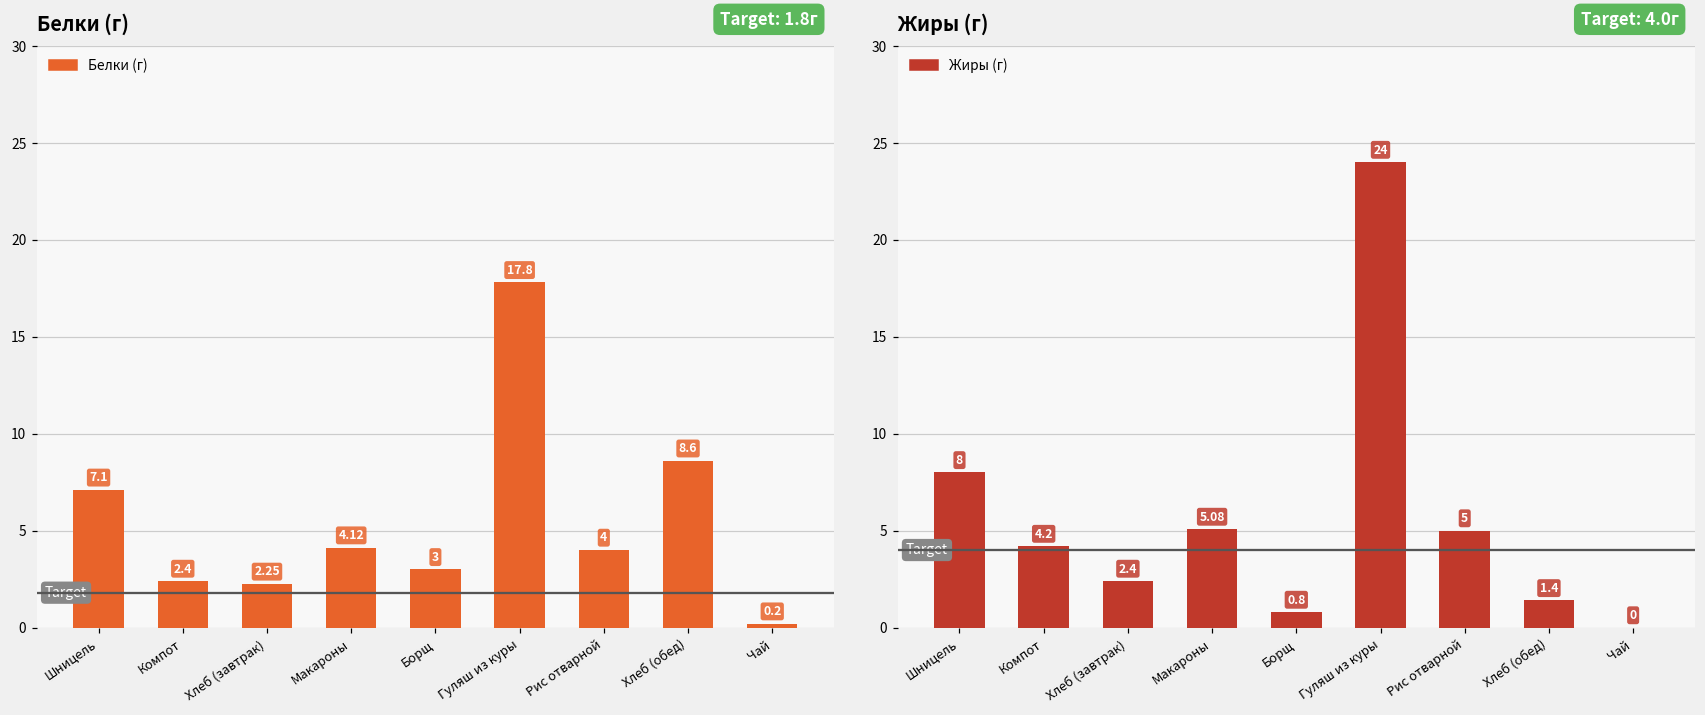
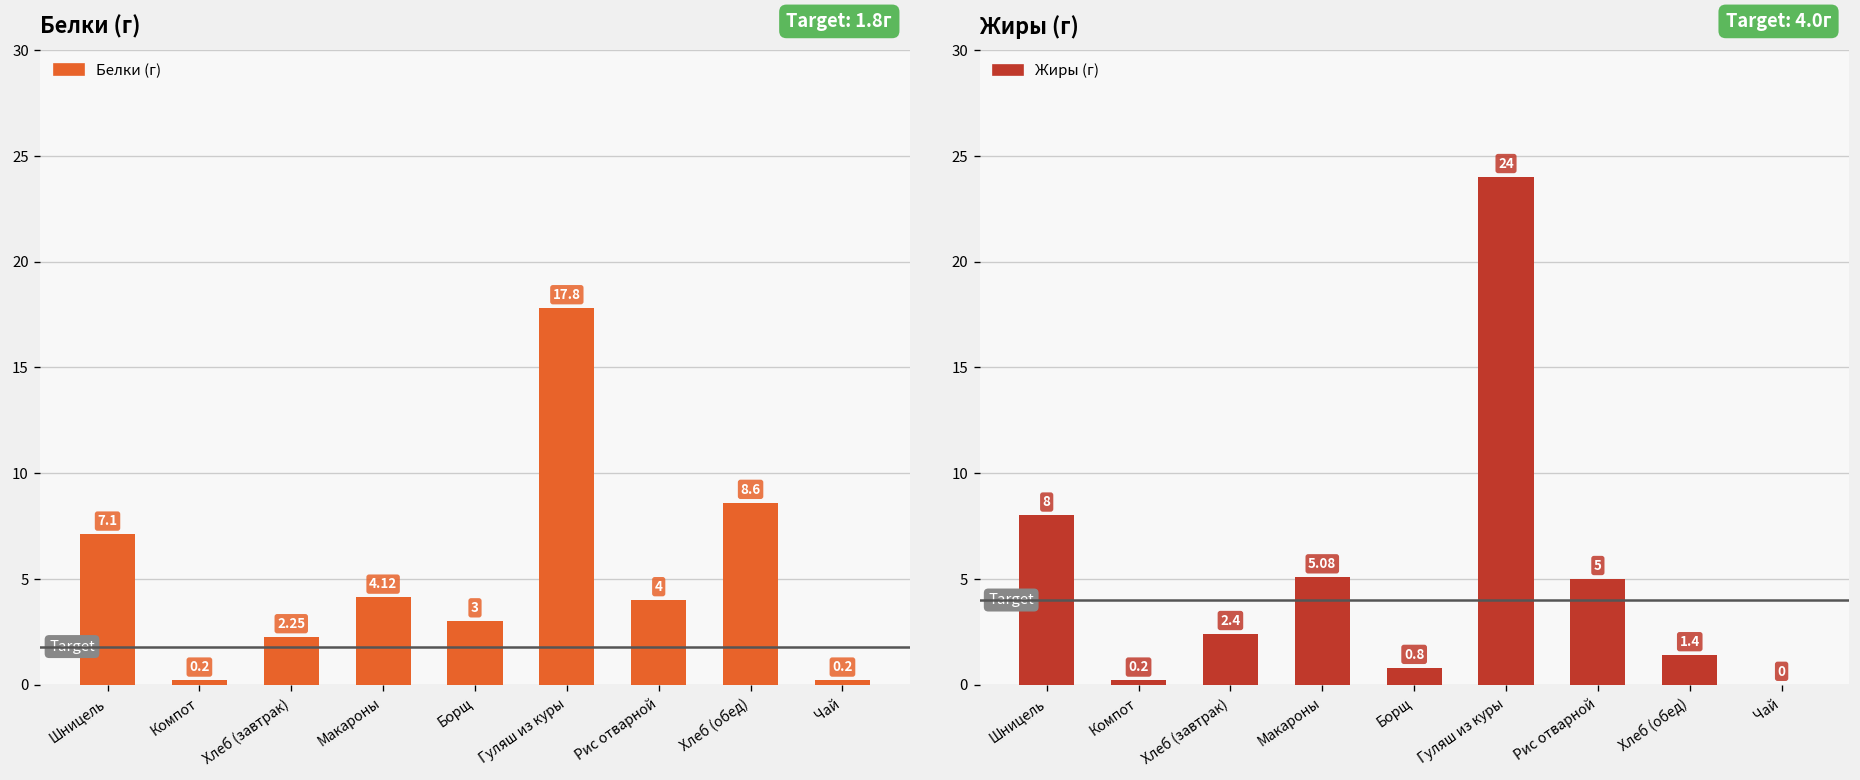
  {
    "Белки (г)": {
-     "Компот": 2.4
+     "Компот": 0.2
    },
    "Жиры (г)": {
-     "Компот": 4.2
+     "Компот": 0.2
    }
  }
